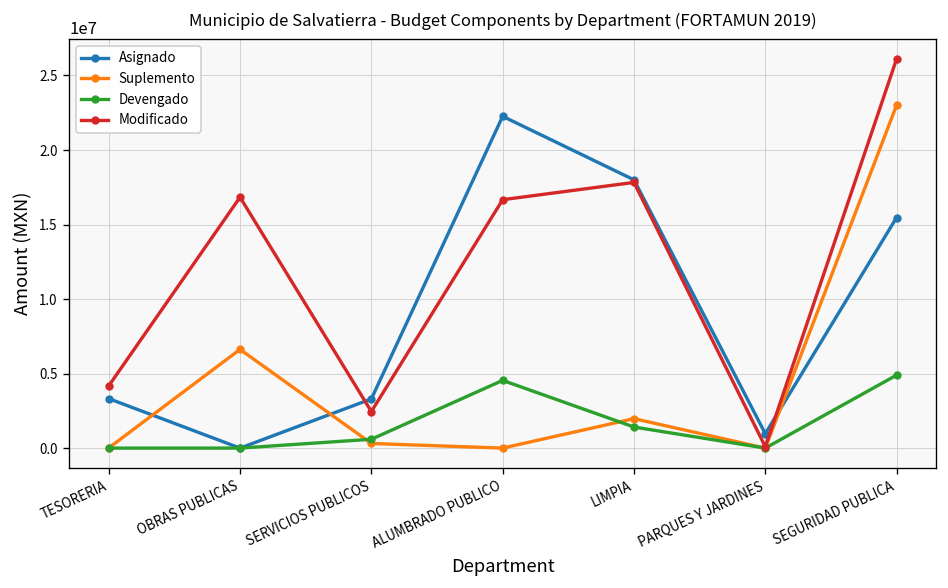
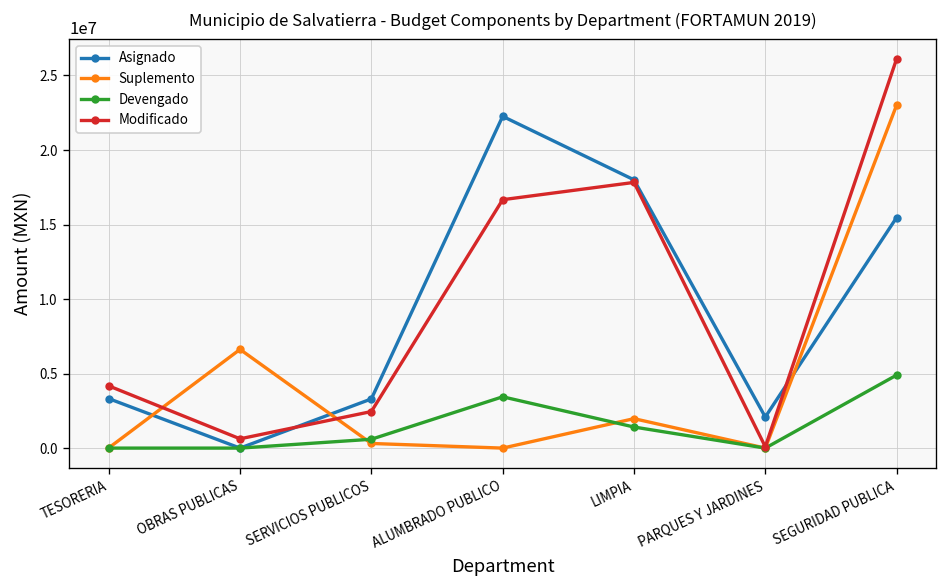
  {
    "Asignado": {
      "TESORERIA": 3300000,
      "SERVICIOS PUBLICOS": 3300000,
      "ALUMBRADO PUBLICO": 22300000,
-     "PARQUES Y JARDINES": 1000000,
+     "PARQUES Y JARDINES": 2100000,
      "SEGURIDAD PUBLICA": 15500000
    },
    "Suplemento": {
      "OBRAS PUBLICAS": 6600000,
      "SERVICIOS PUBLICOS": 300000,
      "ALUMBRADO PUBLICO": 0,
      "LIMPIA": 2000000,
      "SEGURIDAD PUBLICA": 23000000
    },
    "Devengado": {
      "SERVICIOS PUBLICOS": 600000,
-     "ALUMBRADO PUBLICO": 4500000,
+     "ALUMBRADO PUBLICO": 3400000,
      "LIMPIA": 1400000,
      "SEGURIDAD PUBLICA": 4900000
    },
    "Modificado": {
      "TESORERIA": 4200000,
-     "OBRAS PUBLICAS": 16800000,
+     "OBRAS PUBLICAS": 600000,
      "SERVICIOS PUBLICOS": 2500000,
      "ALUMBRADO PUBLICO": 16700000,
      "SEGURIDAD PUBLICA": 26100000
    }
  }
